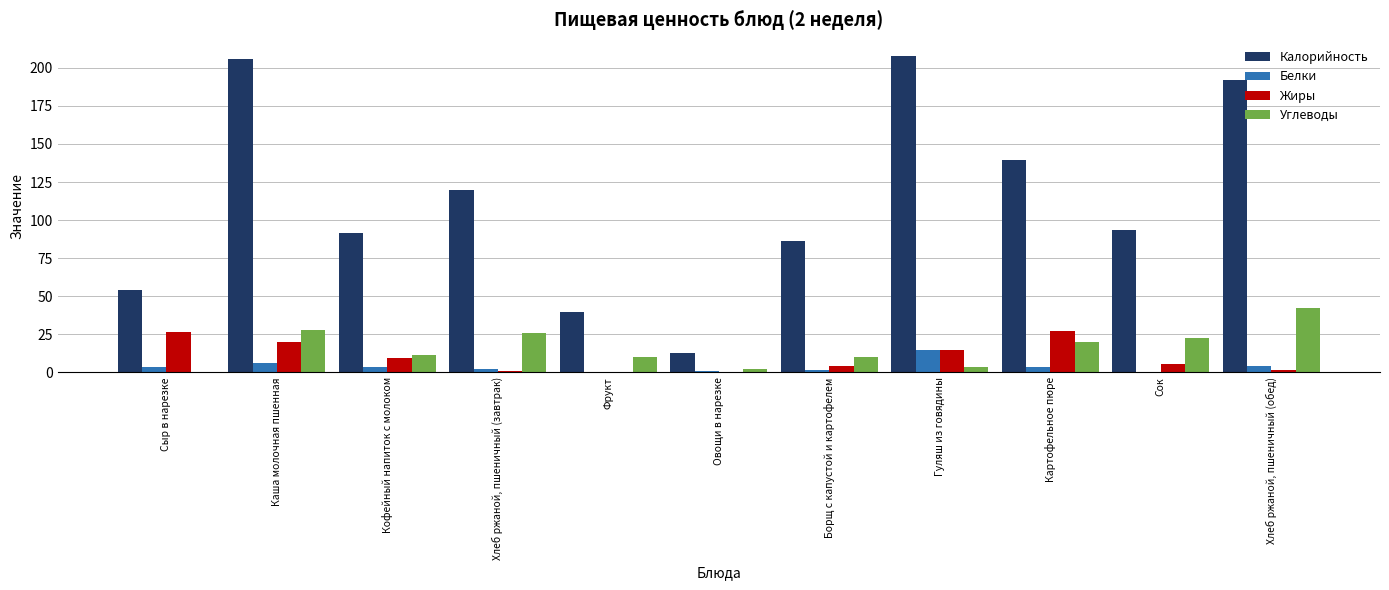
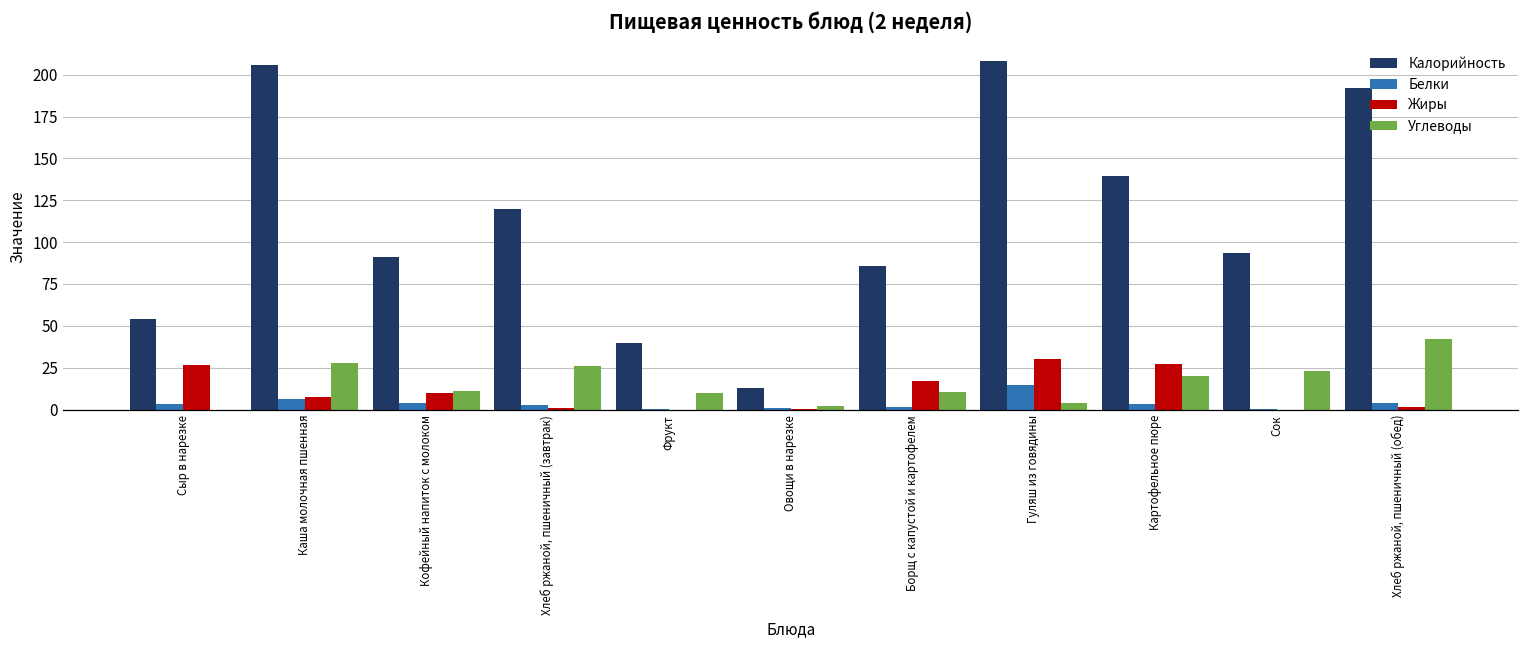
  {
    "Калорийность": {
      "Сыр в нарезке": 54,
      "Каша молочная пшенная": 206,
      "Кофейный напиток с молоком": 91,
      "Хлеб ржаной, пшеничный (завтрак)": 120,
      "Фрукт": 40,
      "Овощи в нарезке": 13,
      "Борщ с капустой и картофелем": 86,
      "Гуляш из говядины": 208,
      "Картофельное пюре": 139,
      "Сок": 93,
      "Хлеб ржаной, пшеничный (обед)": 192
    },
    "Белки": {
      "Сыр в нарезке": 4,
      "Каша молочная пшенная": 6,
      "Кофейный напиток с молоком": 4,
      "Хлеб ржаной, пшеничный (завтрак)": 3,
      "Гуляш из говядины": 15,
      "Картофельное пюре": 3,
      "Хлеб ржаной, пшеничный (обед)": 4
    },
    "Жиры": {
      "Сыр в нарезке": 26,
-     "Каша молочная пшенная": 20,
+     "Каша молочная пшенная": 8,
      "Кофейный напиток с молоком": 10,
      "Фрукт": 0,
-     "Борщ с капустой и картофелем": 4,
-     "Гуляш из говядины": 15,
+     "Борщ с капустой и картофелем": 17,
+     "Гуляш из говядины": 30,
      "Картофельное пюре": 27,
-     "Сок": 6
+     "Сок": 0
    },
    "Углеводы": {
      "Сыр в нарезке": 0,
      "Каша молочная пшенная": 28,
      "Кофейный напиток с молоком": 11,
      "Хлеб ржаной, пшеничный (завтрак)": 26,
      "Фрукт": 10,
      "Овощи в нарезке": 2,
      "Борщ с капустой и картофелем": 10,
      "Гуляш из говядины": 4,
      "Картофельное пюре": 20,
      "Сок": 23,
      "Хлеб ржаной, пшеничный (обед)": 42
    }
  }
